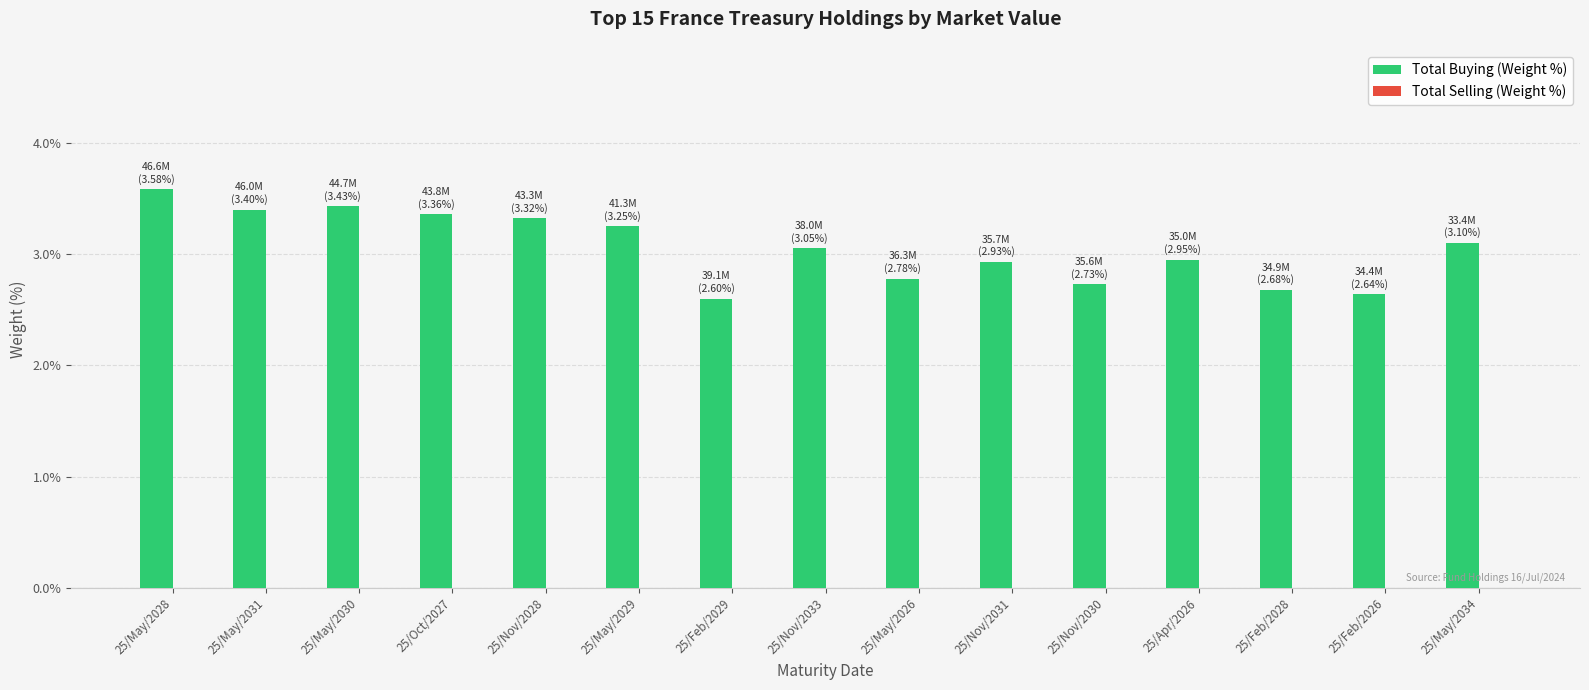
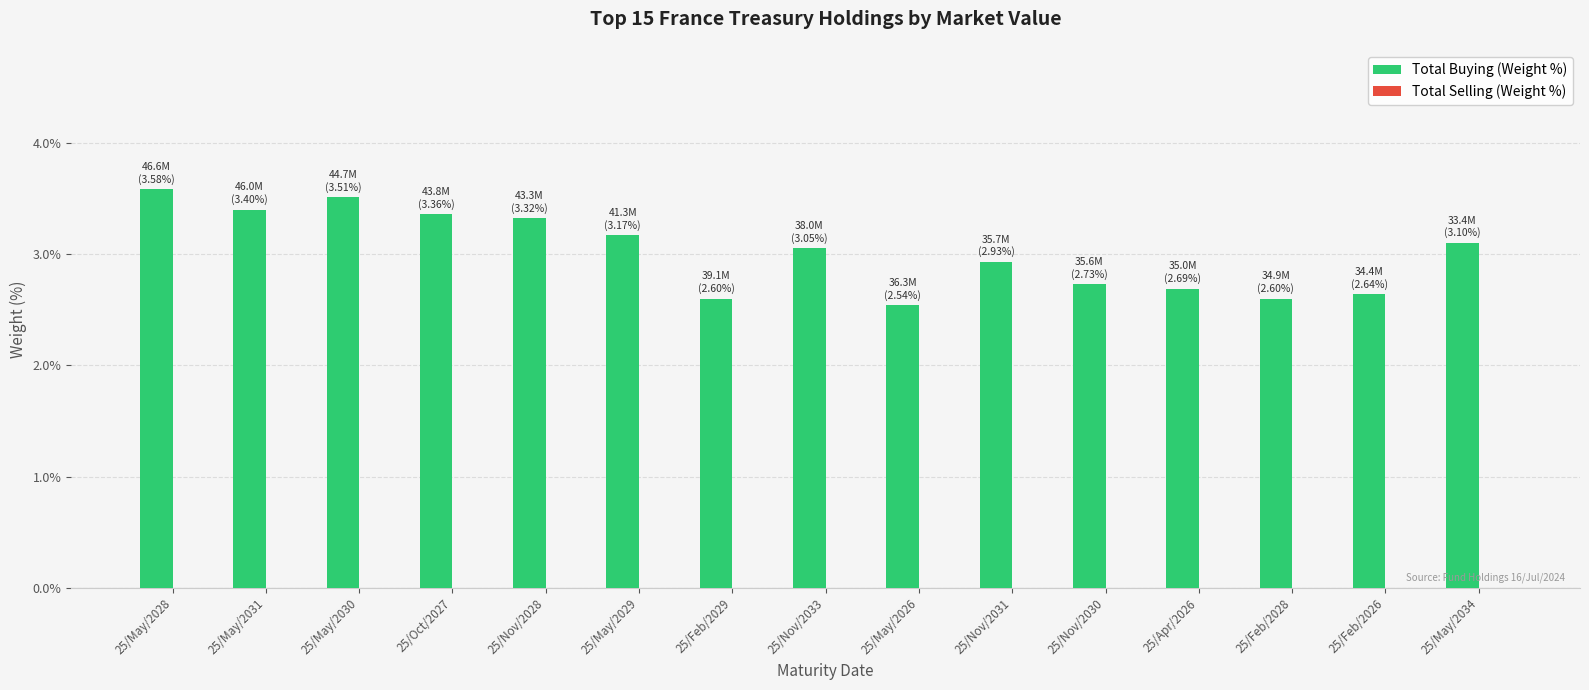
  {
    "Total Buying (Weight %)": {
      "25/May/2028": "(3.58%)",
      "25/May/2031": "(3.40%)",
-     "25/May/2030": "(3.43%)",
+     "25/May/2030": "(3.51%)",
      "25/Oct/2027": "(3.36%)",
      "25/Nov/2028": "(3.32%)",
-     "25/May/2029": "(3.25%)",
+     "25/May/2029": "(3.17%)",
      "25/Feb/2029": "(2.60%)",
      "25/Nov/2033": "(3.05%)",
-     "25/May/2026": "(2.78%)",
+     "25/May/2026": "(2.54%)",
      "25/Nov/2031": "(2.93%)",
      "25/Nov/2030": "(2.73%)",
-     "25/Apr/2026": "(2.95%)",
-     "25/Feb/2028": "(2.68%)",
+     "25/Apr/2026": "(2.69%)",
+     "25/Feb/2028": "(2.60%)",
      "25/Feb/2026": "(2.64%)",
      "25/May/2034": "(3.10%)"
    },
    "Total Selling (Weight %)": {
      "25/May/2028": "0.00%",
      "25/May/2031": "0.00%",
      "25/May/2030": "0.00%",
      "25/Oct/2027": "0.00%",
      "25/Nov/2028": "0.00%",
      "25/May/2029": "0.00%",
      "25/Feb/2029": "0.00%",
      "25/Nov/2033": "0.00%",
      "25/May/2026": "0.00%",
      "25/Nov/2031": "0.00%",
      "25/Nov/2030": "0.00%",
      "25/Apr/2026": "0.00%",
      "25/Feb/2028": "0.00%",
      "25/Feb/2026": "0.00%"
    }
  }
